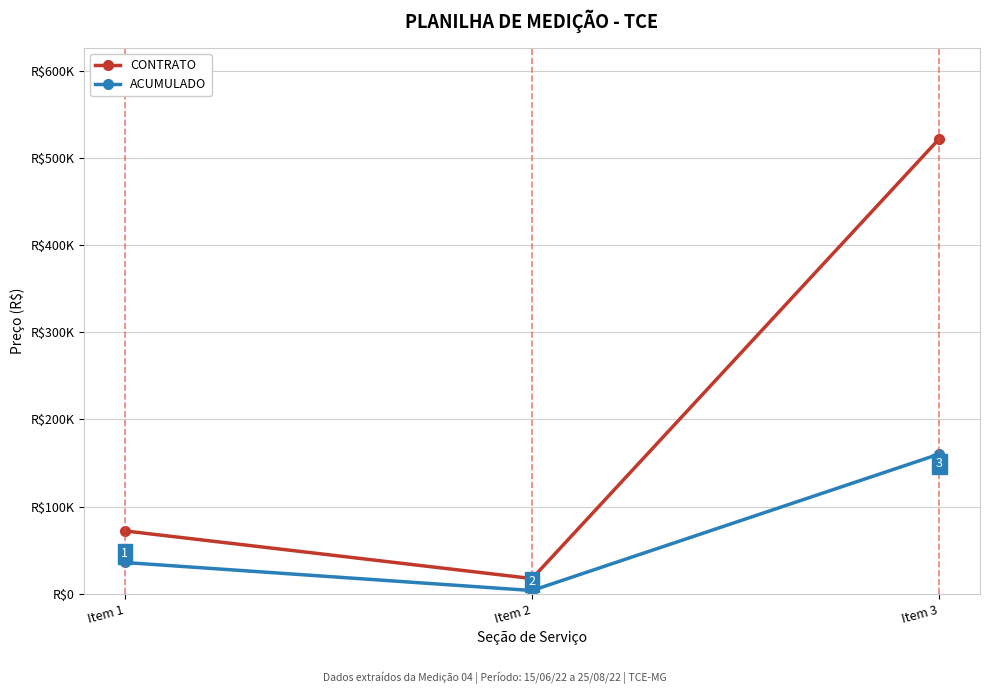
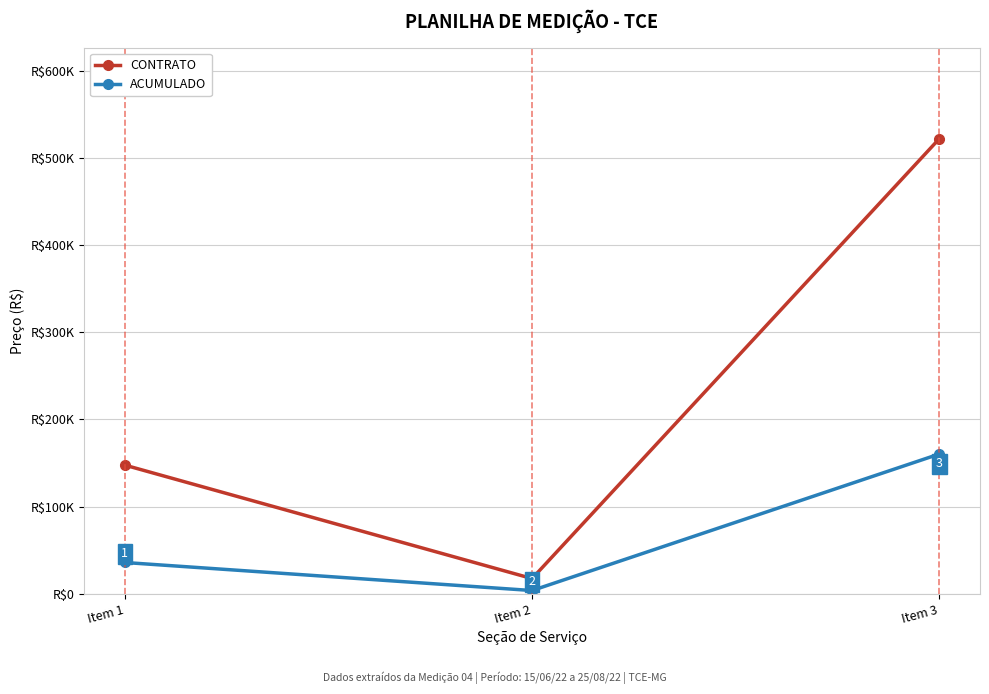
  {
    "CONTRATO": {
-     "Item 1": "R$70000",
+     "Item 1": "R$150000",
      "Item 3": "R$520000"
    }
  }
